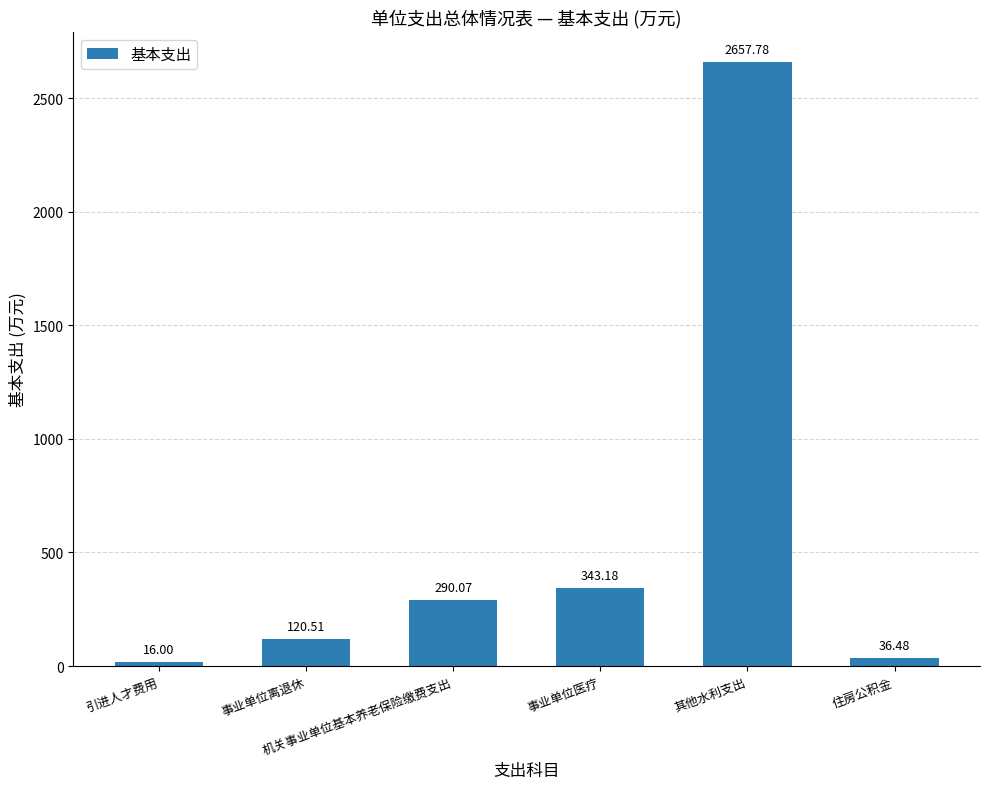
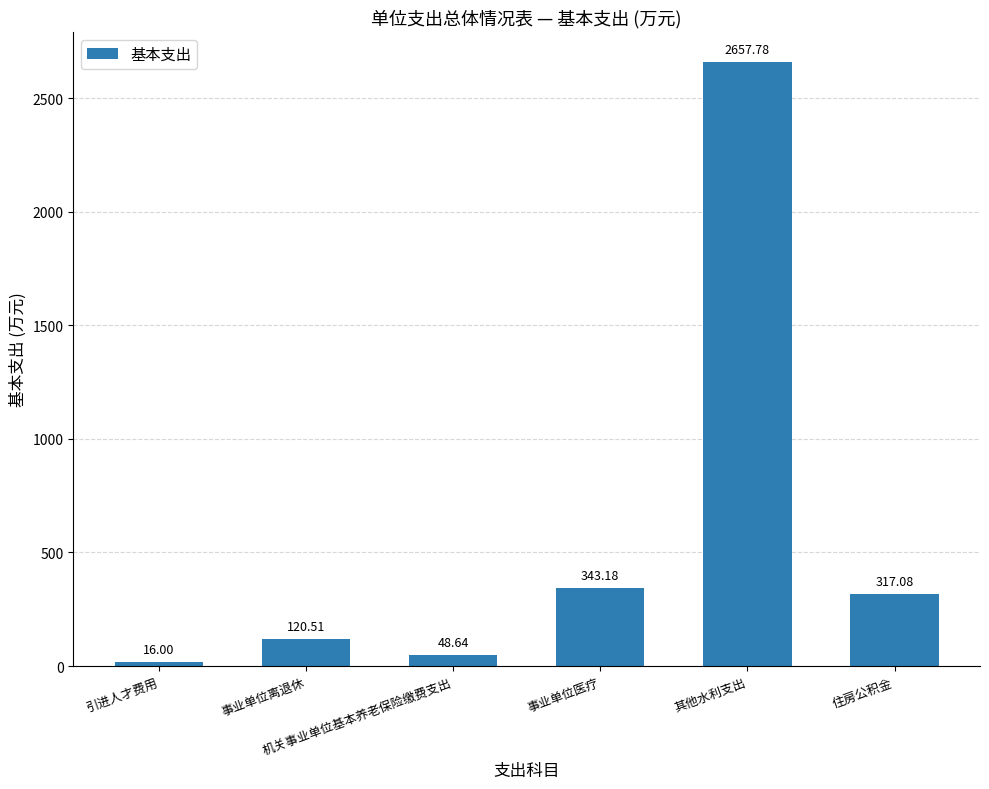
  {
    "引进人才费用": 16.00,
    "事业单位离退休": 120.51,
-   "机关事业单位基本养老保险缴费支出": 290.07,
+   "机关事业单位基本养老保险缴费支出": 48.64,
    "事业单位医疗": 343.18,
    "其他水利支出": 2657.78,
-   "住房公积金": 36.48
+   "住房公积金": 317.08
  }
